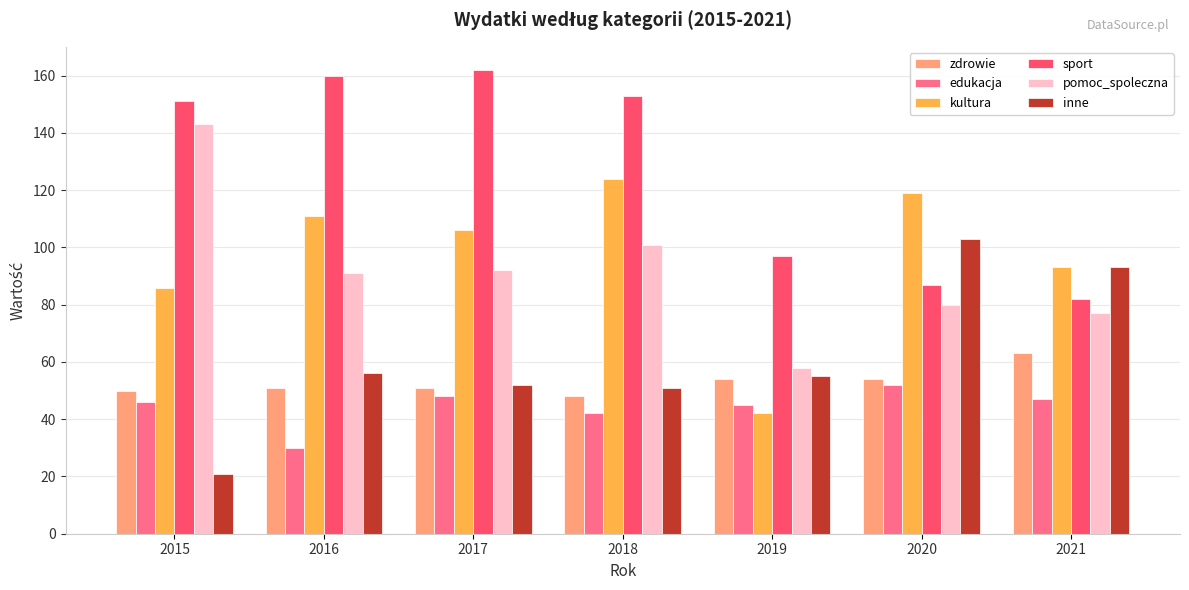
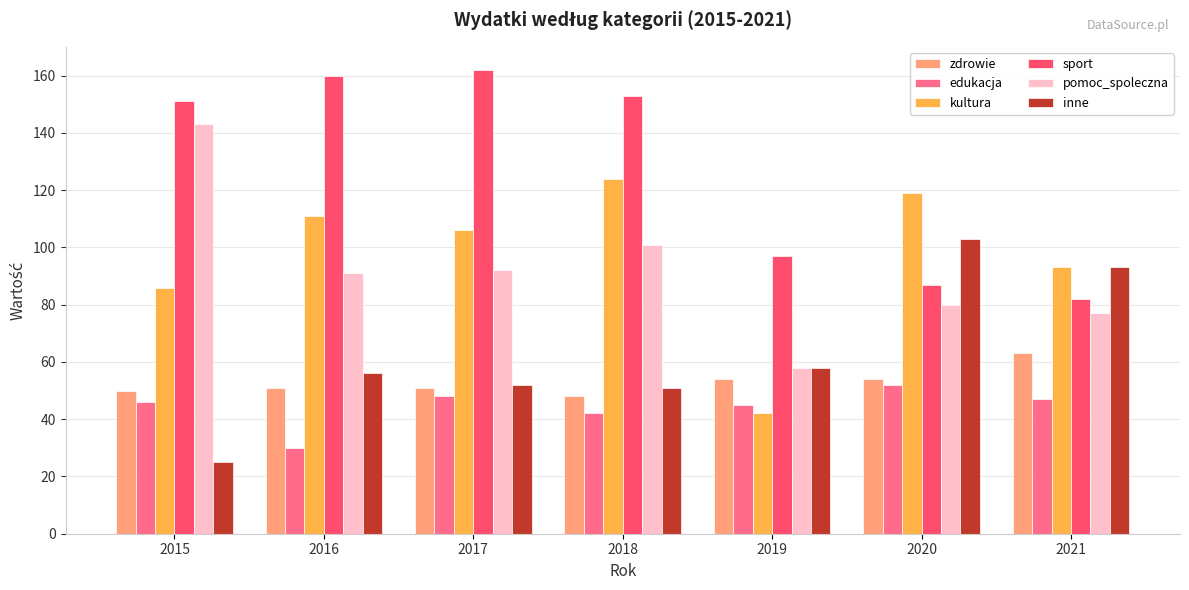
  {
    "pomoc_spoleczna": {
      "2015": 143,
      "2016": 91,
      "2017": 92,
      "2018": 101,
      "2019": 58,
      "2020": 80,
      "2021": 77
    },
    "inne": {
-     "2015": 21,
+     "2015": 25,
      "2016": 56,
      "2017": 52,
      "2018": 51,
-     "2019": 55,
+     "2019": 58,
      "2020": 103,
      "2021": 93
    }
  }
